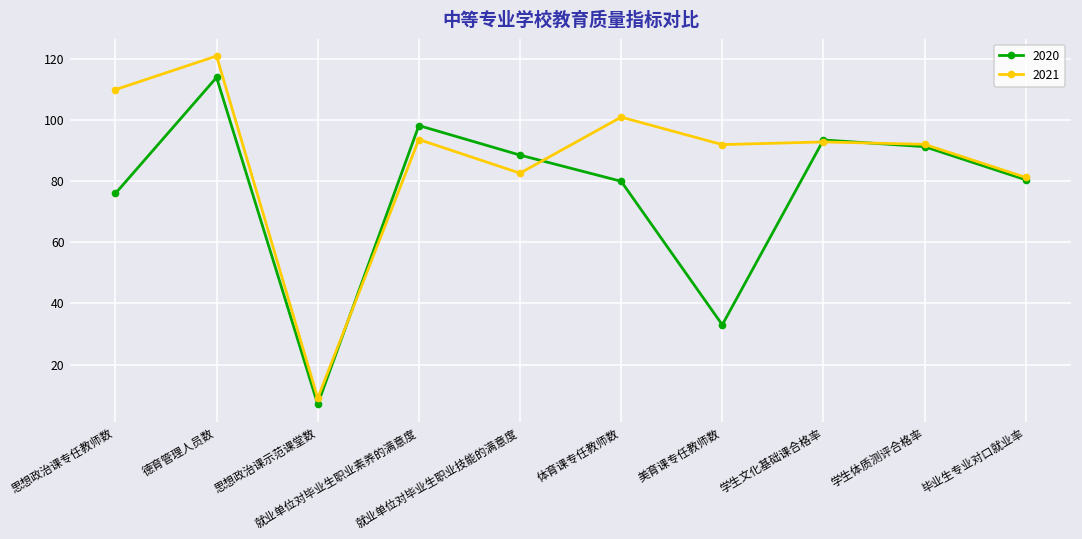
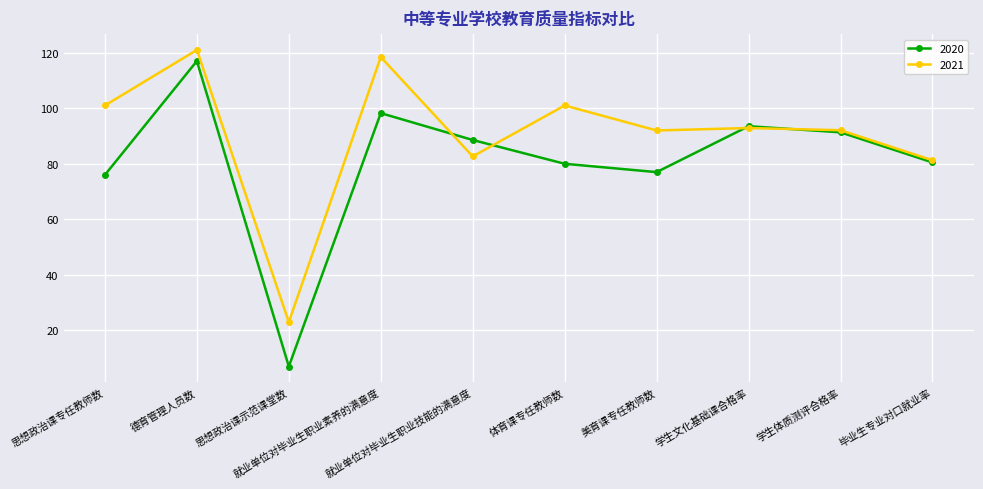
  {
    "2020": {
      "思想政治课专任教师数": 76,
-     "德育管理人员数": 114,
+     "德育管理人员数": 117,
      "思想政治课示范课堂数": 7,
      "就业单位对毕业生职业素养的满意度": 98,
      "就业单位对毕业生职业技能的满意度": 89,
      "体育课专任教师数": 80,
-     "美育课专任教师数": 33
+     "美育课专任教师数": 77
    },
    "2021": {
-     "思想政治课专任教师数": 110,
+     "思想政治课专任教师数": 101,
      "德育管理人员数": 121,
-     "思想政治课示范课堂数": 9,
-     "就业单位对毕业生职业素养的满意度": 94,
+     "思想政治课示范课堂数": 23,
+     "就业单位对毕业生职业素养的满意度": 118,
      "就业单位对毕业生职业技能的满意度": 83,
      "体育课专任教师数": 101,
      "美育课专任教师数": 92
    }
  }
